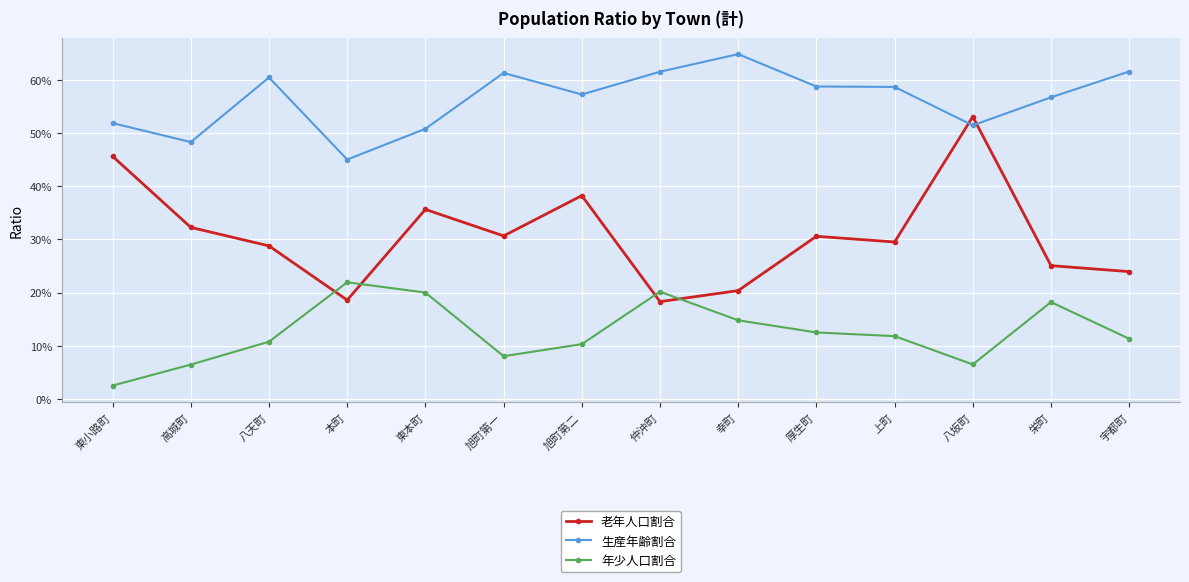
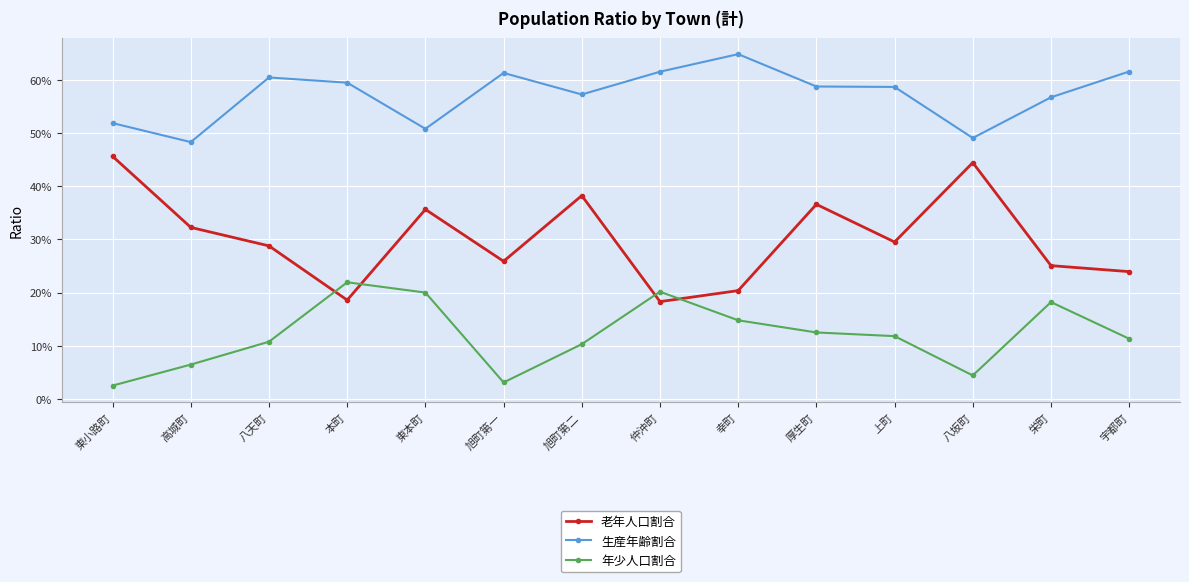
  {
    "老年人口割合": {
      "東小路町": "46%",
      "高城町": "32%",
      "八天町": "29%",
      "本町": "19%",
      "東本町": "36%",
-     "旭町第一": "31%",
+     "旭町第一": "26%",
      "旭町第二": "38%",
      "仲沖町": "18%",
      "幸町": "20%",
-     "厚生町": "31%",
+     "厚生町": "37%",
      "上町": "30%",
-     "八坂町": "53%",
+     "八坂町": "44%",
      "栄町": "25%",
      "宇都町": "24%"
    },
    "生産年齢割合": {
      "東小路町": "52%",
      "高城町": "48%",
      "八天町": "60%",
-     "本町": "45%",
+     "本町": "59%",
      "東本町": "51%",
      "旭町第一": "61%",
      "旭町第二": "57%",
      "仲沖町": "62%",
      "幸町": "65%",
      "厚生町": "59%",
      "上町": "59%",
-     "八坂町": "51%",
+     "八坂町": "49%",
      "栄町": "57%",
      "宇都町": "62%"
    },
    "年少人口割合": {
      "東小路町": "3%",
      "高城町": "6%",
      "八天町": "11%",
      "本町": "22%",
      "東本町": "20%",
-     "旭町第一": "8%",
+     "旭町第一": "3%",
      "旭町第二": "10%",
      "仲沖町": "20%",
      "幸町": "15%",
      "厚生町": "12%",
      "上町": "12%",
-     "八坂町": "6%",
+     "八坂町": "4%",
      "栄町": "18%",
      "宇都町": "11%"
    }
  }
